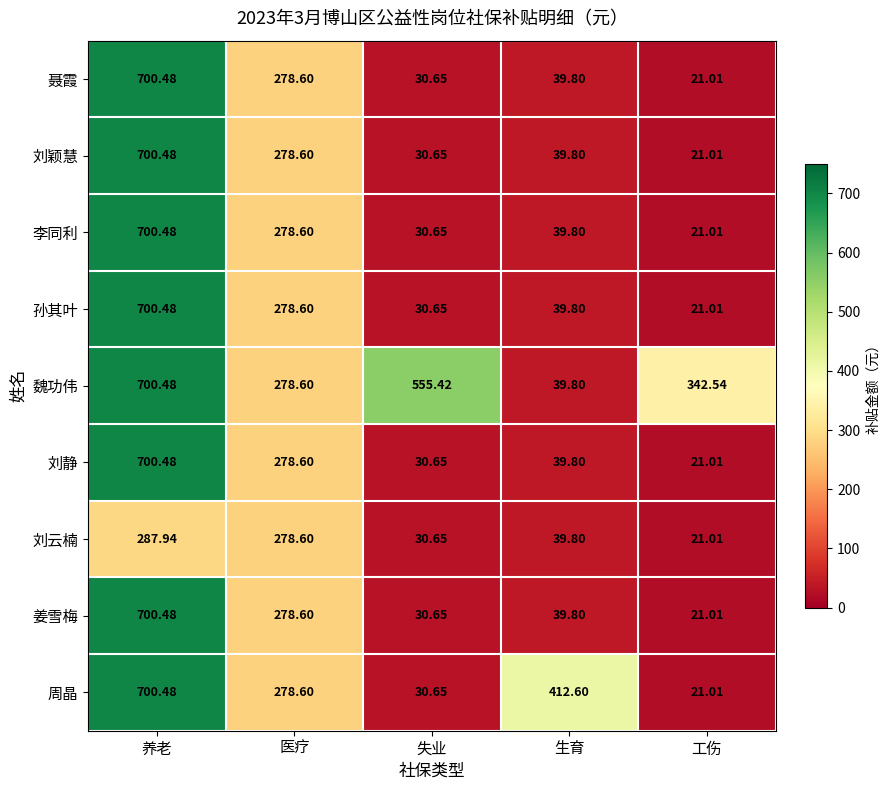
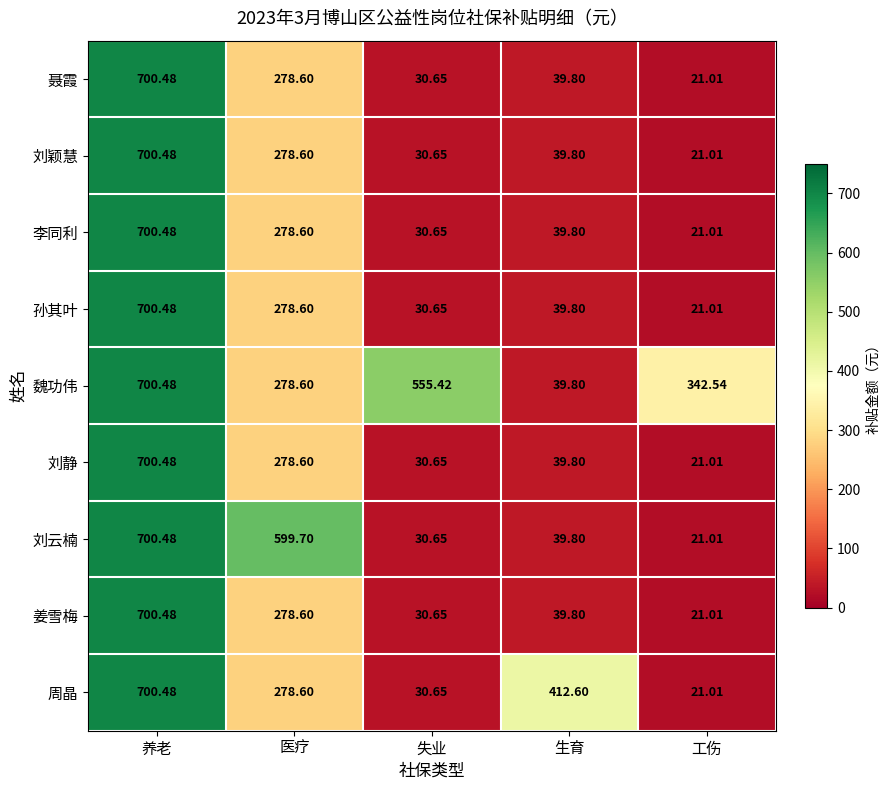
  {
    "聂霞": {
      "养老": 700.48,
      "医疗": 278.60,
      "失业": 30.65,
      "生育": 39.80,
      "工伤": 21.01
    },
    "刘颖慧": {
      "养老": 700.48,
      "医疗": 278.60,
      "失业": 30.65,
      "生育": 39.80,
      "工伤": 21.01
    },
    "李同利": {
      "养老": 700.48,
      "医疗": 278.60,
      "失业": 30.65,
      "生育": 39.80,
      "工伤": 21.01
    },
    "孙其叶": {
      "养老": 700.48,
      "医疗": 278.60,
      "失业": 30.65,
      "生育": 39.80,
      "工伤": 21.01
    },
    "魏功伟": {
      "养老": 700.48,
      "医疗": 278.60,
      "失业": 555.42,
      "生育": 39.80,
      "工伤": 342.54
    },
    "刘静": {
      "养老": 700.48,
      "医疗": 278.60,
      "失业": 30.65,
      "生育": 39.80,
      "工伤": 21.01
    },
    "刘云楠": {
-     "养老": 287.94,
-     "医疗": 278.60,
+     "养老": 700.48,
+     "医疗": 599.70,
      "失业": 30.65,
      "生育": 39.80,
      "工伤": 21.01
    },
    "姜雪梅": {
      "养老": 700.48,
      "医疗": 278.60,
      "失业": 30.65,
      "生育": 39.80,
      "工伤": 21.01
    },
    "周晶": {
      "养老": 700.48,
      "医疗": 278.60,
      "失业": 30.65,
      "生育": 412.60,
      "工伤": 21.01
    }
  }
